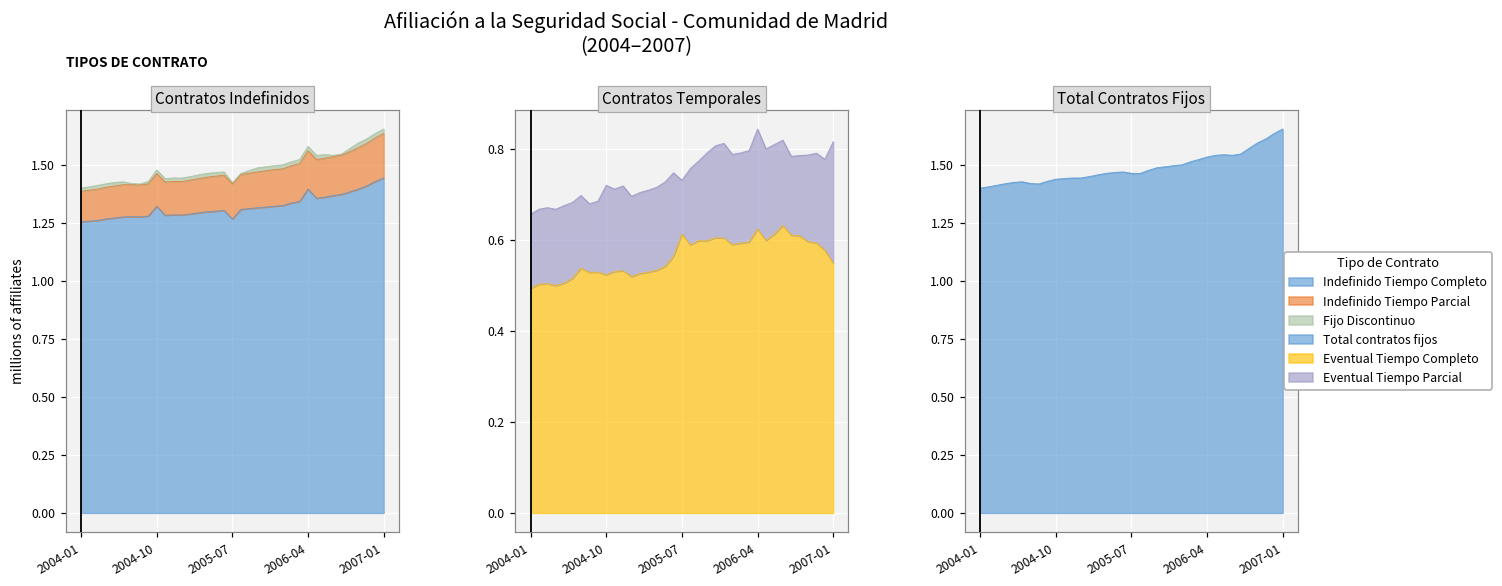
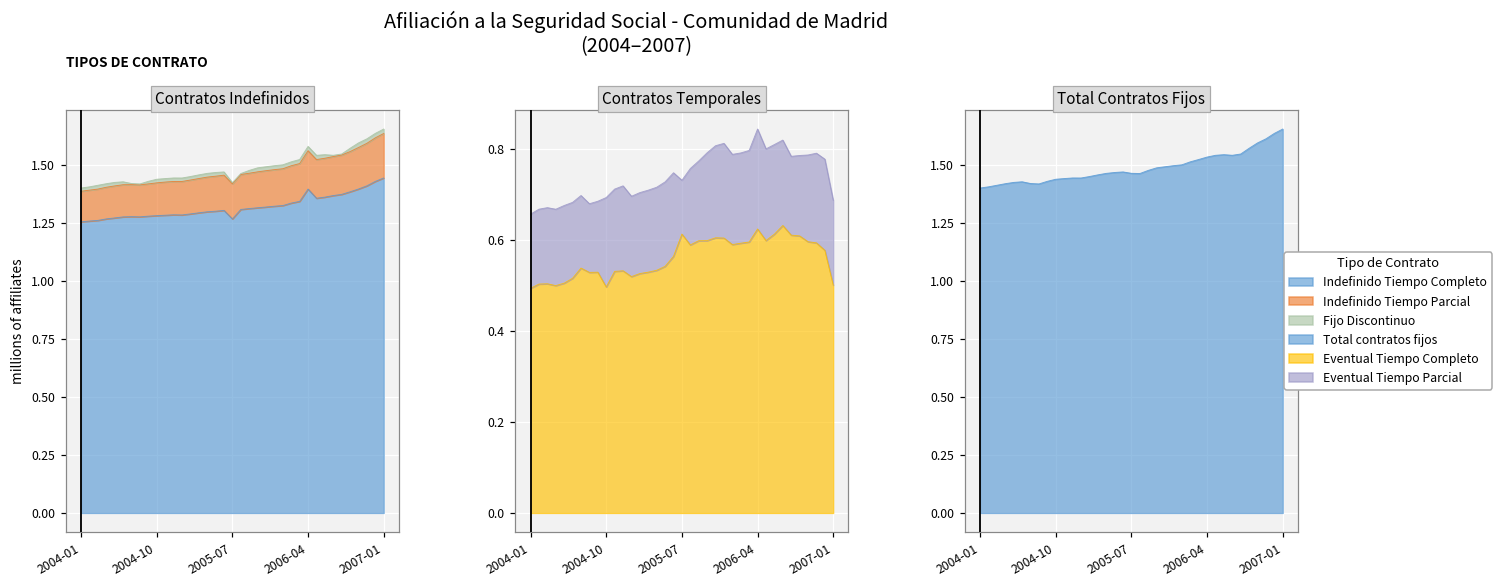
  {
    "Contratos Indefinidos": {
      "Indefinido Tiempo Completo": {
        "2004-01": 1.25,
-       "2004-10": 1.32,
+       "2004-10": 1.28,
        "2005-07": 1.27,
        "2006-04": 1.39,
        "2007-01": 1.44
      },
      "Indefinido Tiempo Parcial": {
        "2004-01": 0.13,
        "2004-10": 0.14,
        "2006-04": 0.17,
        "2007-01": 0.19
      },
      "Fijo Discontinuo": {
        "2004-01": 0.01,
        "2004-10": 0.02,
        "2006-04": 0.02,
        "2007-01": 0.02
      }
    },
    "Contratos Temporales": {
      "Eventual Tiempo Completo": {
        "2004-01": 0.49,
-       "2004-10": 0.52,
+       "2004-10": 0.50,
        "2005-07": 0.61,
        "2006-04": 0.62,
-       "2007-01": 0.55
+       "2007-01": 0.50
      },
      "Eventual Tiempo Parcial": {
        "2004-01": 0.16,
        "2004-10": 0.20,
        "2005-07": 0.12,
        "2006-04": 0.22,
-       "2007-01": 0.27
+       "2007-01": 0.19
      }
    },
    "Total Contratos Fijos": {
      "2004-01": 1.40,
      "2004-10": 1.44,
      "2005-07": 1.46,
      "2006-04": 1.53,
      "2007-01": 1.65
    }
  }
